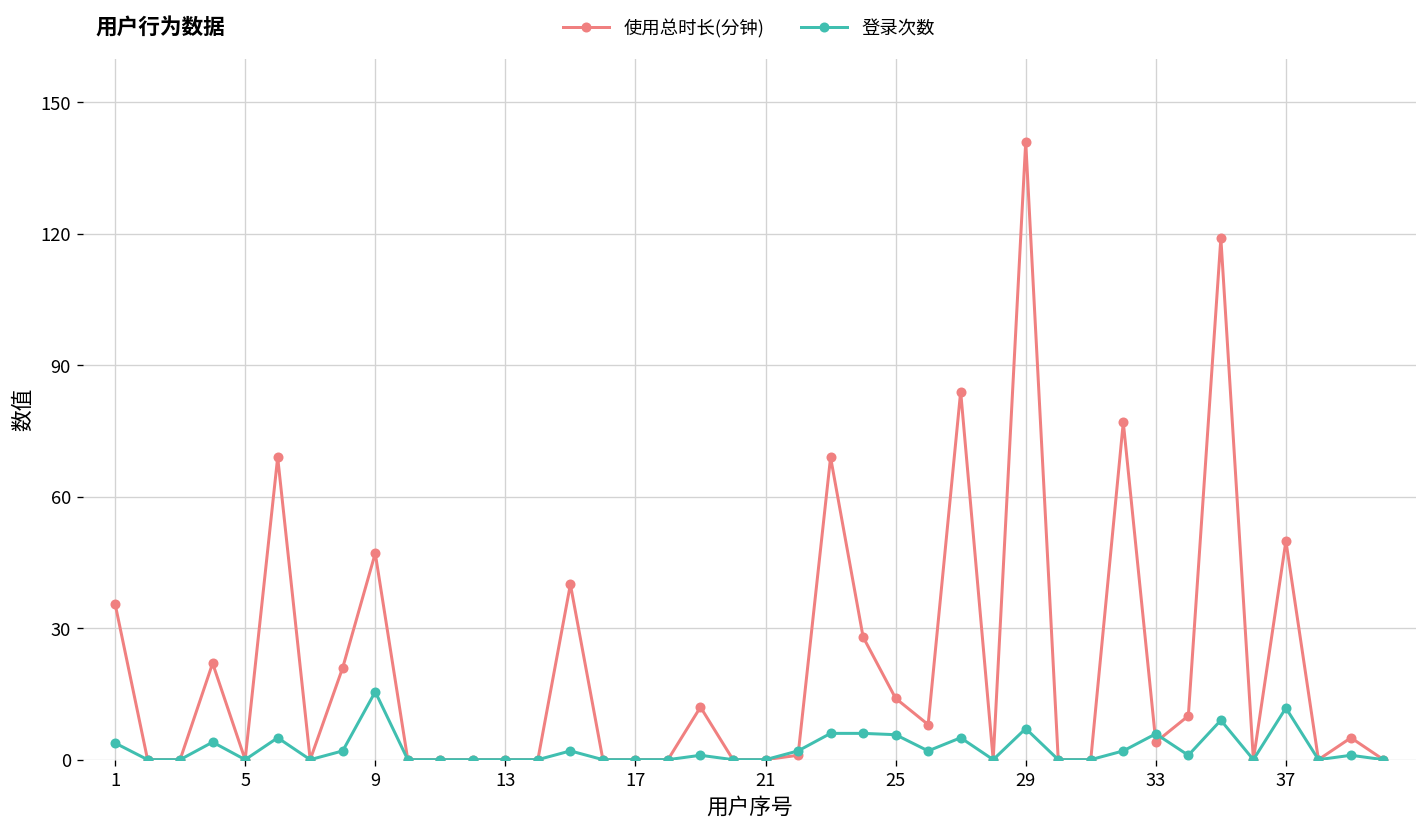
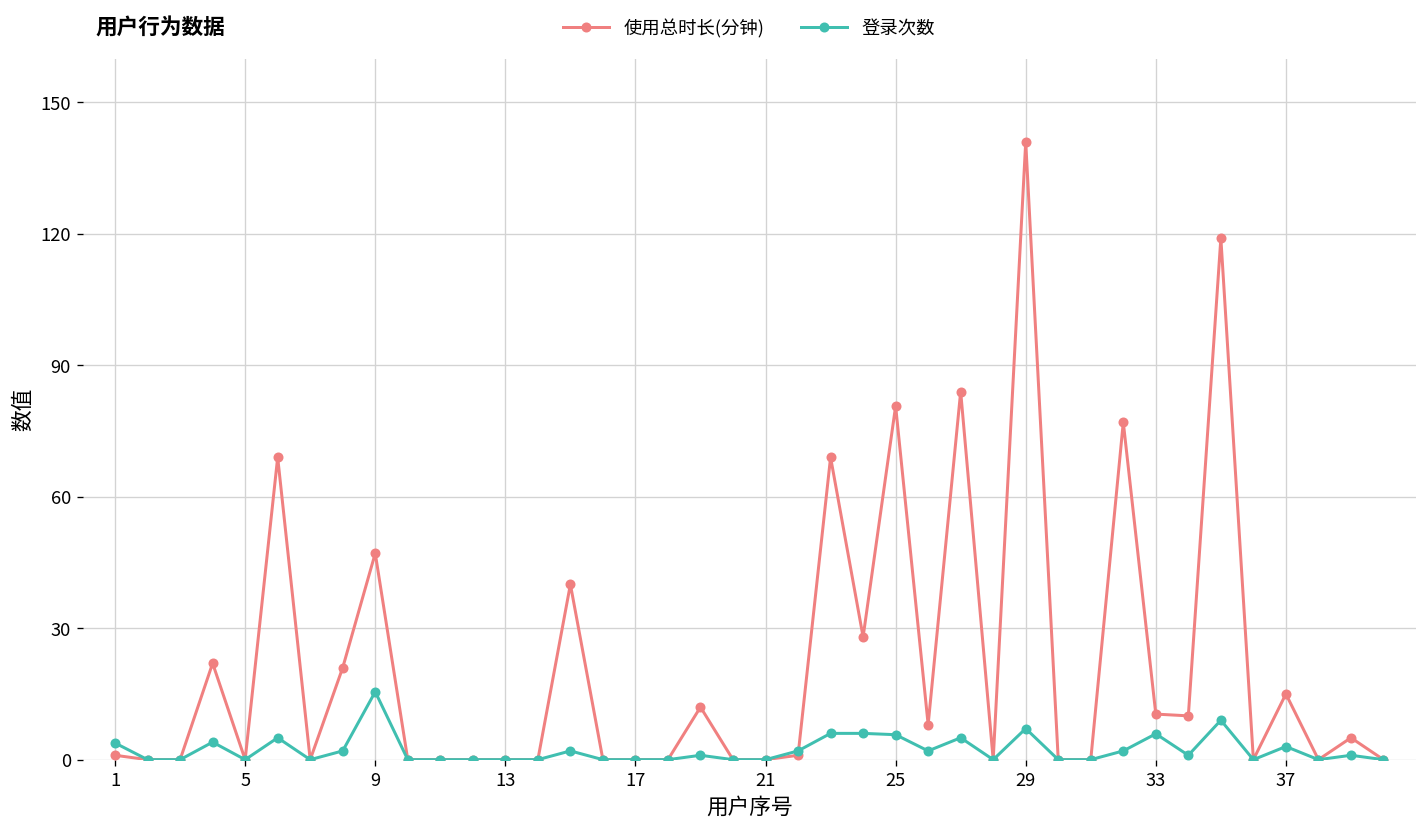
  {
    "使用总时长(分钟)": {
-     "1": 36,
+     "1": 1,
      "9": 47,
-     "25": 14,
+     "25": 81,
      "29": 141,
-     "33": 4,
-     "37": 50
+     "33": 10,
+     "37": 15
    },
    "登录次数": {
      "1": 4,
      "9": 16,
      "25": 6,
      "29": 7,
      "33": 6,
-     "37": 12
+     "37": 3
    }
  }
